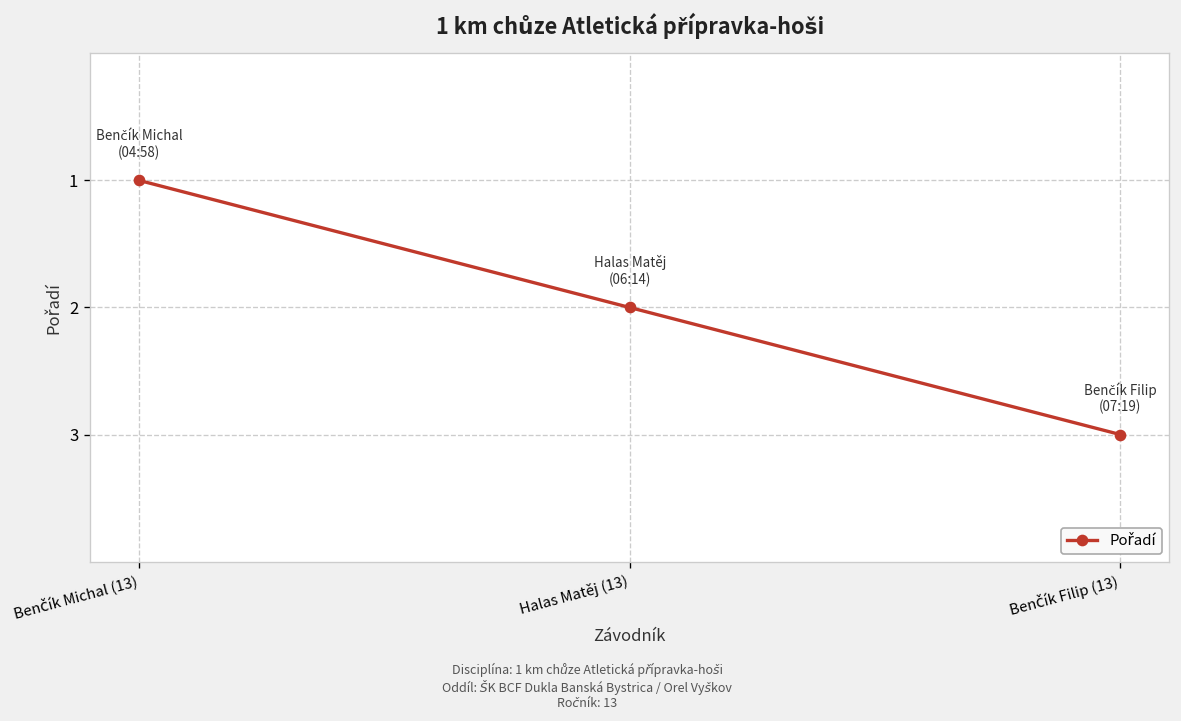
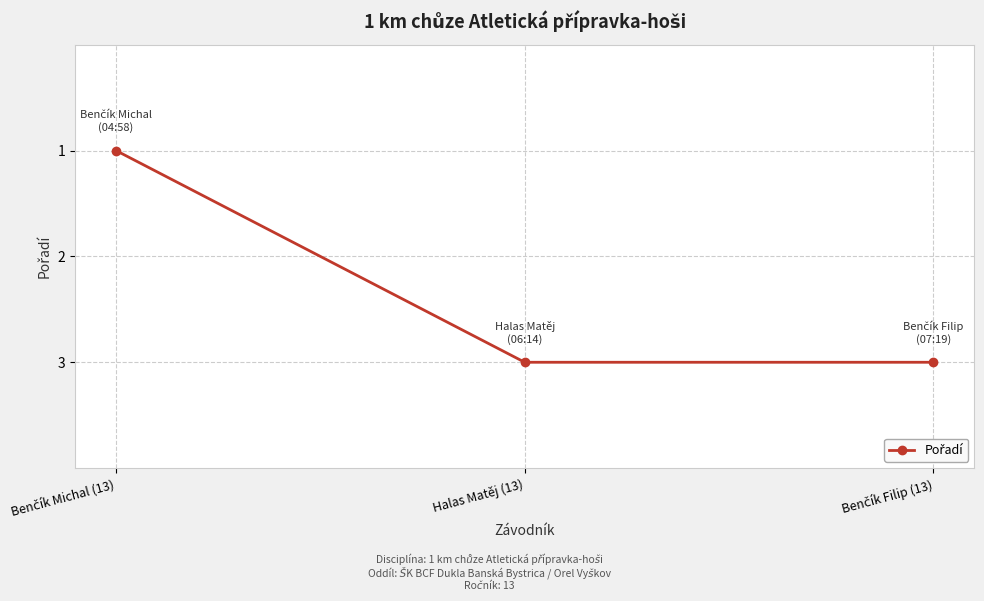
  {
-   "Halas Matěj (13)": 2
+   "Halas Matěj (13)": 3
  }
